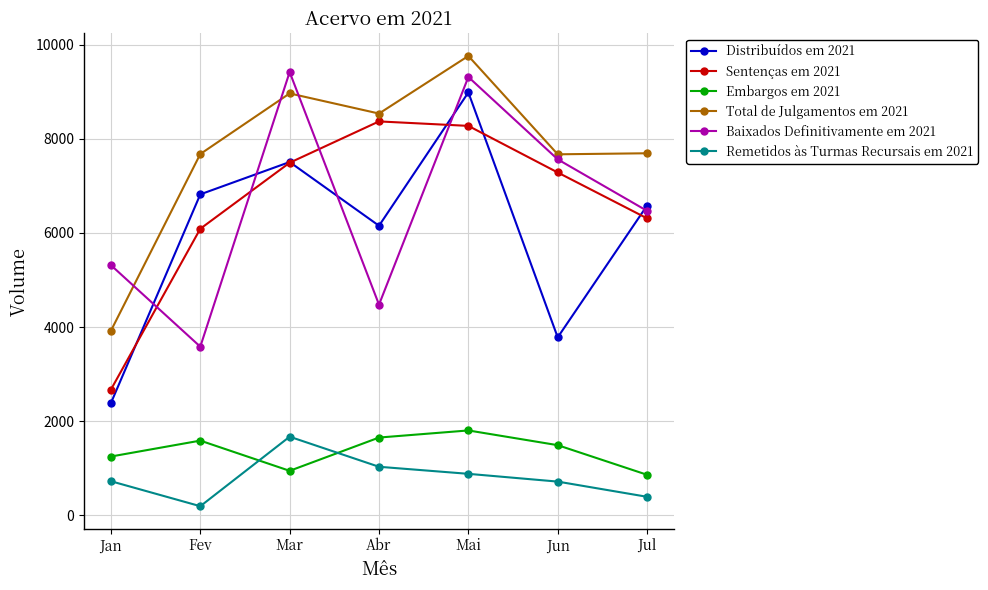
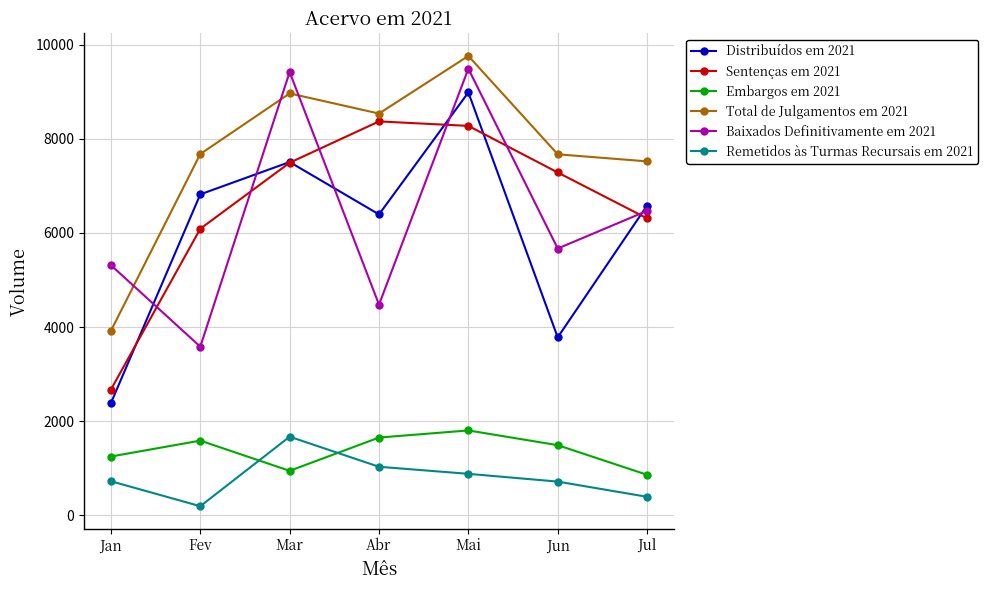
  {
    "Distribuídos em 2021": {
      "Jan": 2400,
      "Fev": 6800,
-     "Abr": 6200,
+     "Abr": 6400,
      "Mai": 9000,
      "Jun": 3800,
      "Jul": 6600
    },
    "Sentenças em 2021": {
      "Jan": 2700,
      "Fev": 6100,
      "Abr": 8400,
      "Mai": 8300,
      "Jun": 7300,
      "Jul": 6300
    },
    "Embargos em 2021": {
      "Jan": 1300,
      "Fev": 1600,
      "Mar": 900,
      "Abr": 1700,
      "Mai": 1800,
      "Jun": 1500,
      "Jul": 900
    },
    "Total de Julgamentos em 2021": {
      "Jan": 3900,
      "Fev": 7700,
      "Mar": 9000,
      "Abr": 8500,
      "Mai": 9800,
      "Jun": 7700,
-     "Jul": 7700
+     "Jul": 7500
    },
    "Baixados Definitivamente em 2021": {
      "Jan": 5300,
      "Fev": 3600,
      "Mar": 9400,
      "Abr": 4500,
-     "Mai": 9300,
-     "Jun": 7600,
+     "Mai": 9500,
+     "Jun": 5700,
      "Jul": 6500
    },
    "Remetidos às Turmas Recursais em 2021": {
      "Jan": 700,
      "Fev": 200,
      "Mar": 1700,
      "Abr": 1000,
      "Mai": 900,
      "Jun": 700,
      "Jul": 400
    }
  }
